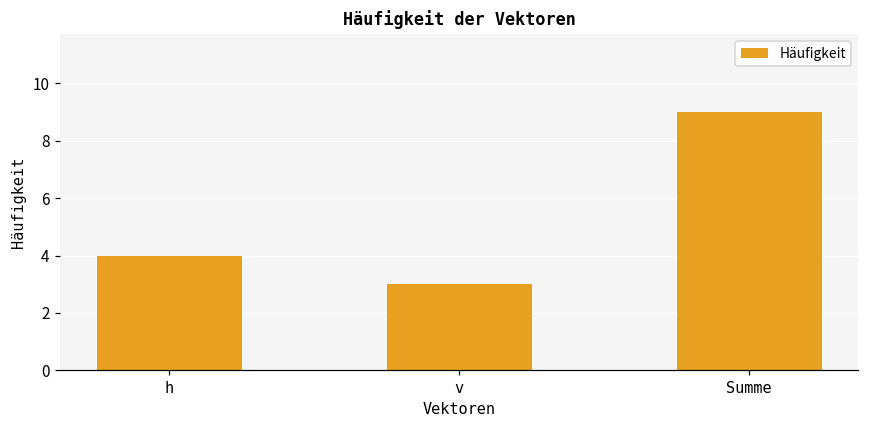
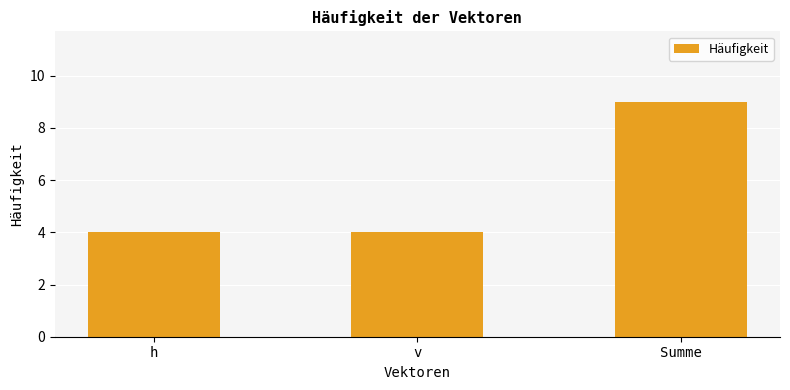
  {
    "h": 4,
-   "v": 3,
+   "v": 4,
    "Summe": 9
  }
